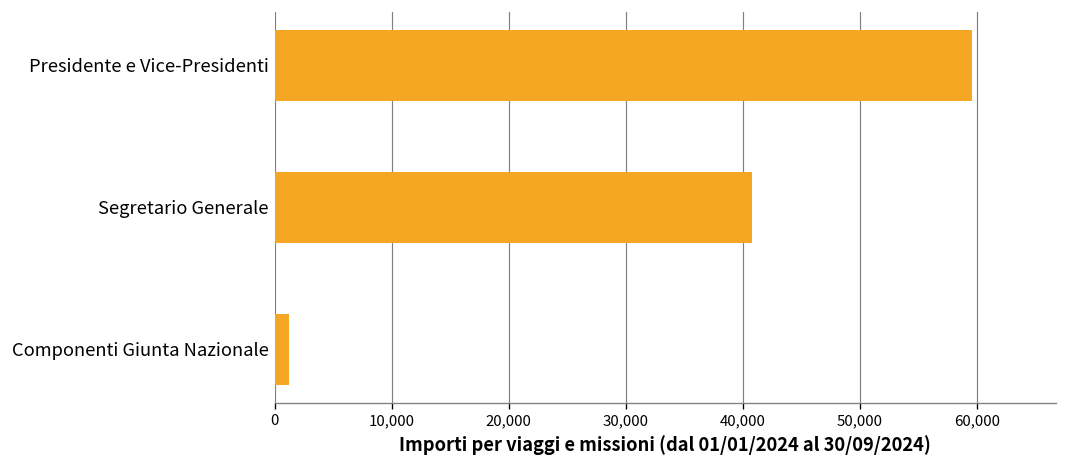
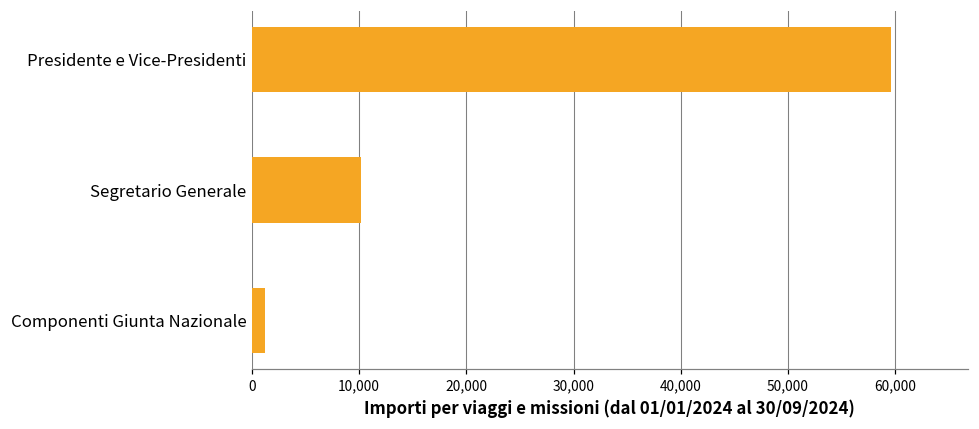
  {
    "Presidente e Vice-Presidenti": "60,000",
-   "Segretario Generale": "41,000",
+   "Segretario Generale": "10,000",
    "Componenti Giunta Nazionale": "1,000"
  }
